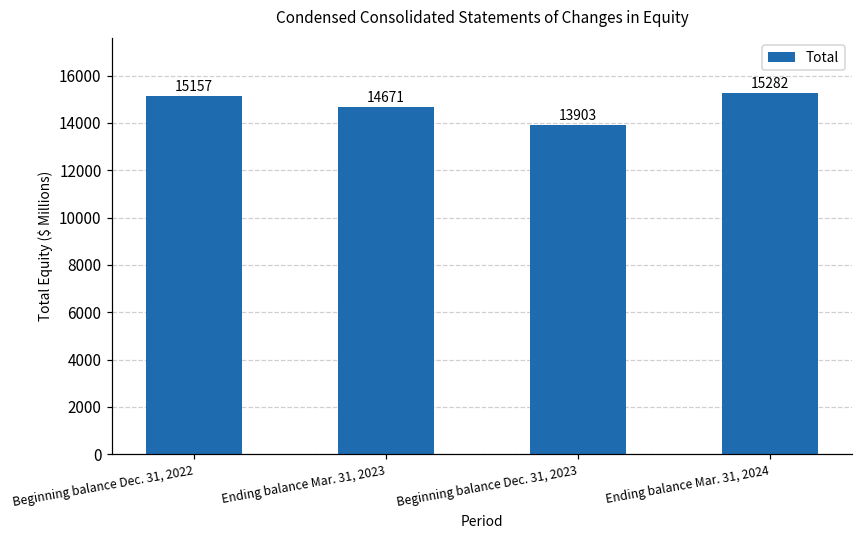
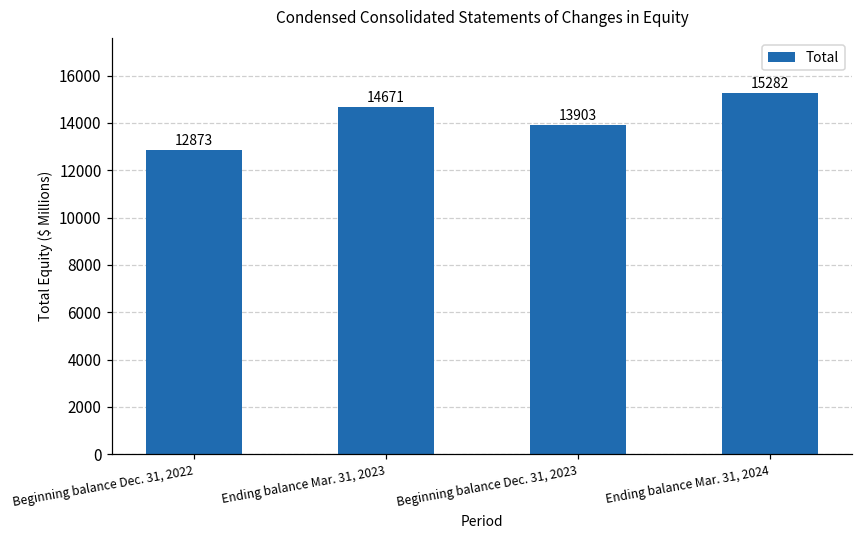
  {
-   "Beginning balance Dec. 31, 2022": 15157,
+   "Beginning balance Dec. 31, 2022": 12873,
    "Ending balance Mar. 31, 2023": 14671,
    "Beginning balance Dec. 31, 2023": 13903,
    "Ending balance Mar. 31, 2024": 15282
  }
